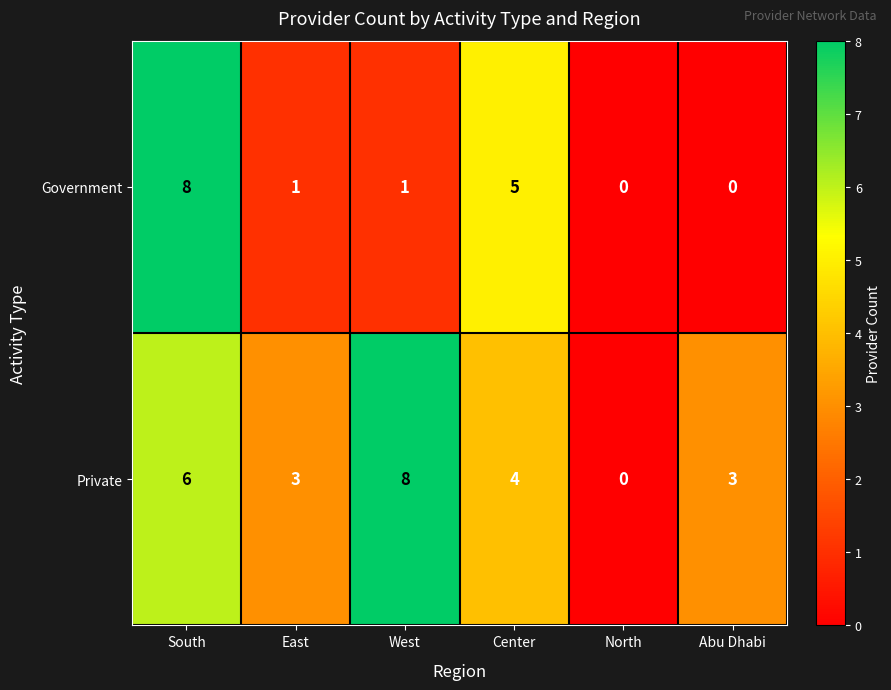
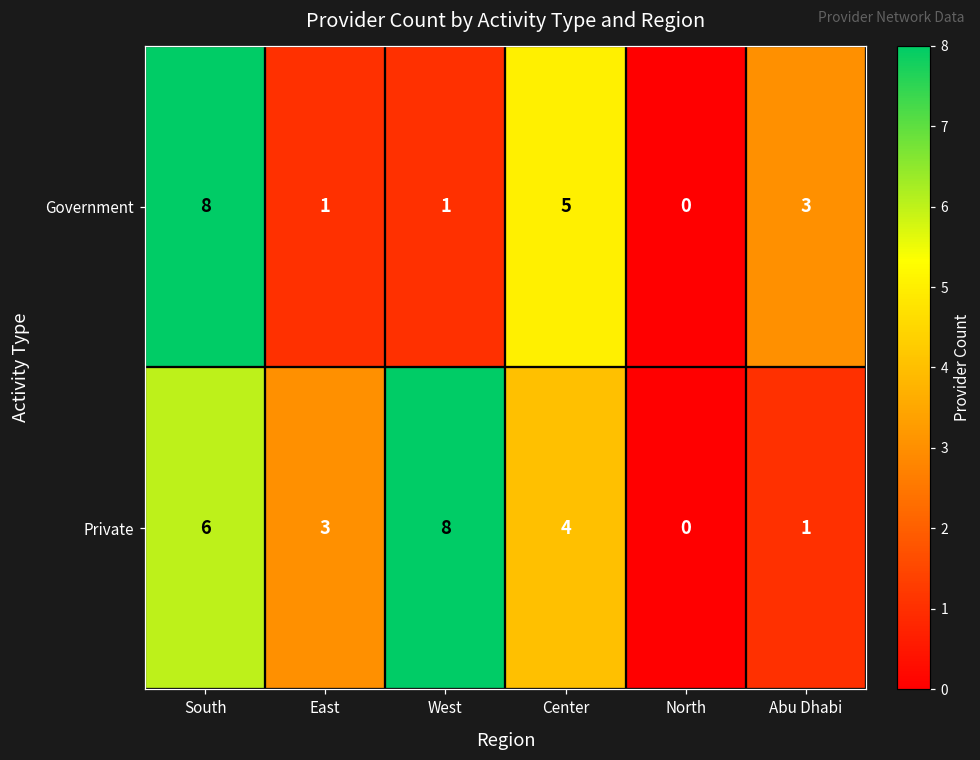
  {
    "Government": {
      "South": 8,
      "East": 1,
      "West": 1,
      "Center": 5,
      "North": 0,
-     "Abu Dhabi": 0
+     "Abu Dhabi": 3
    },
    "Private": {
      "South": 6,
      "East": 3,
      "West": 8,
      "Center": 4,
      "North": 0,
-     "Abu Dhabi": 3
+     "Abu Dhabi": 1
    }
  }
